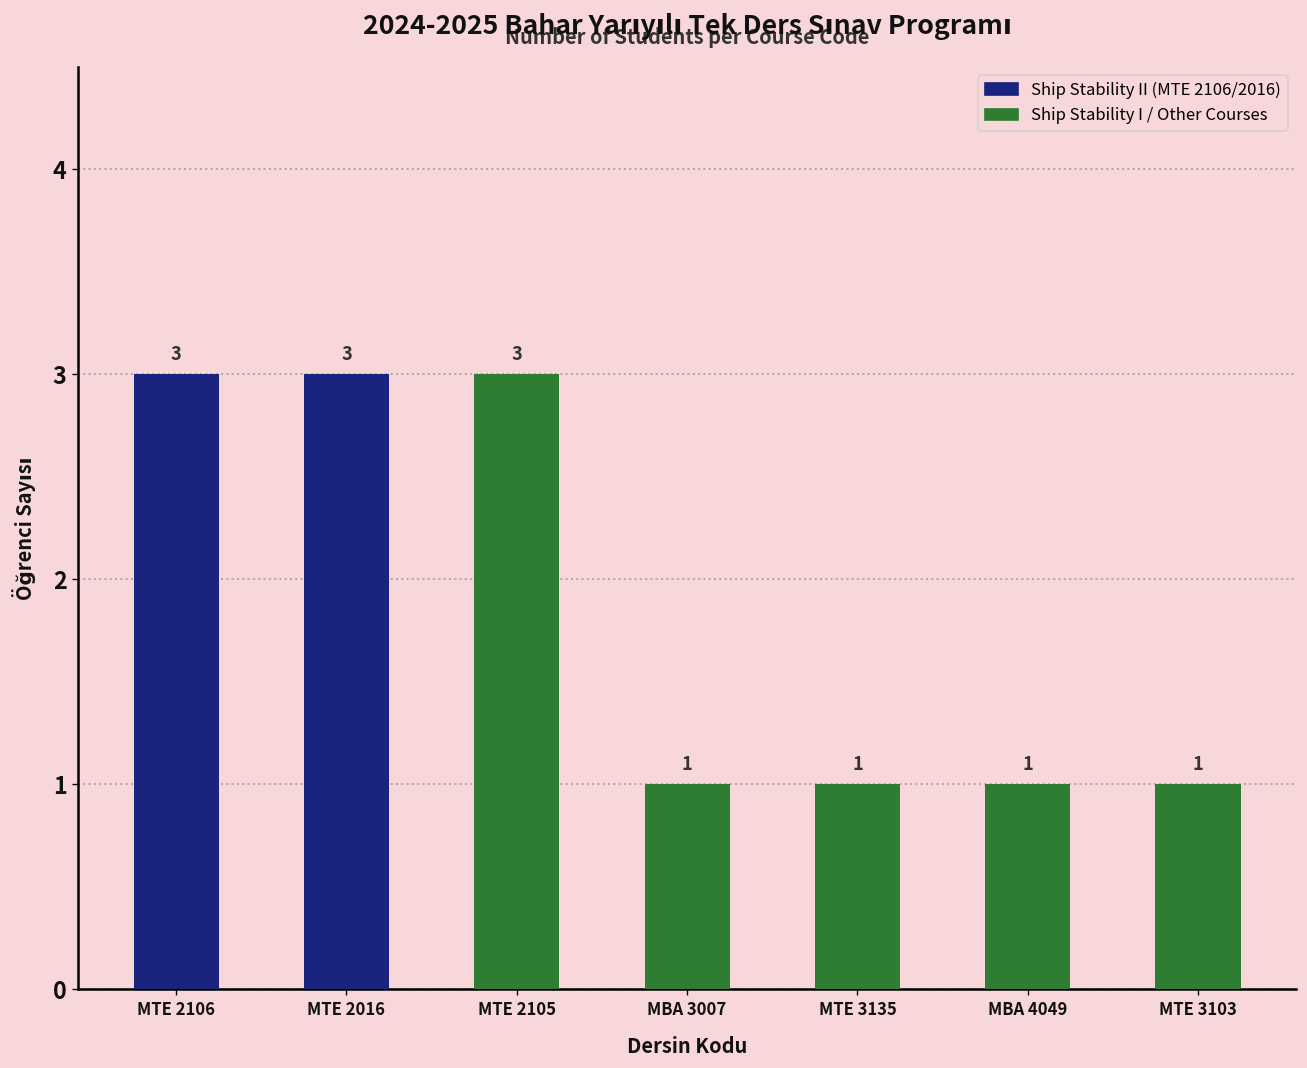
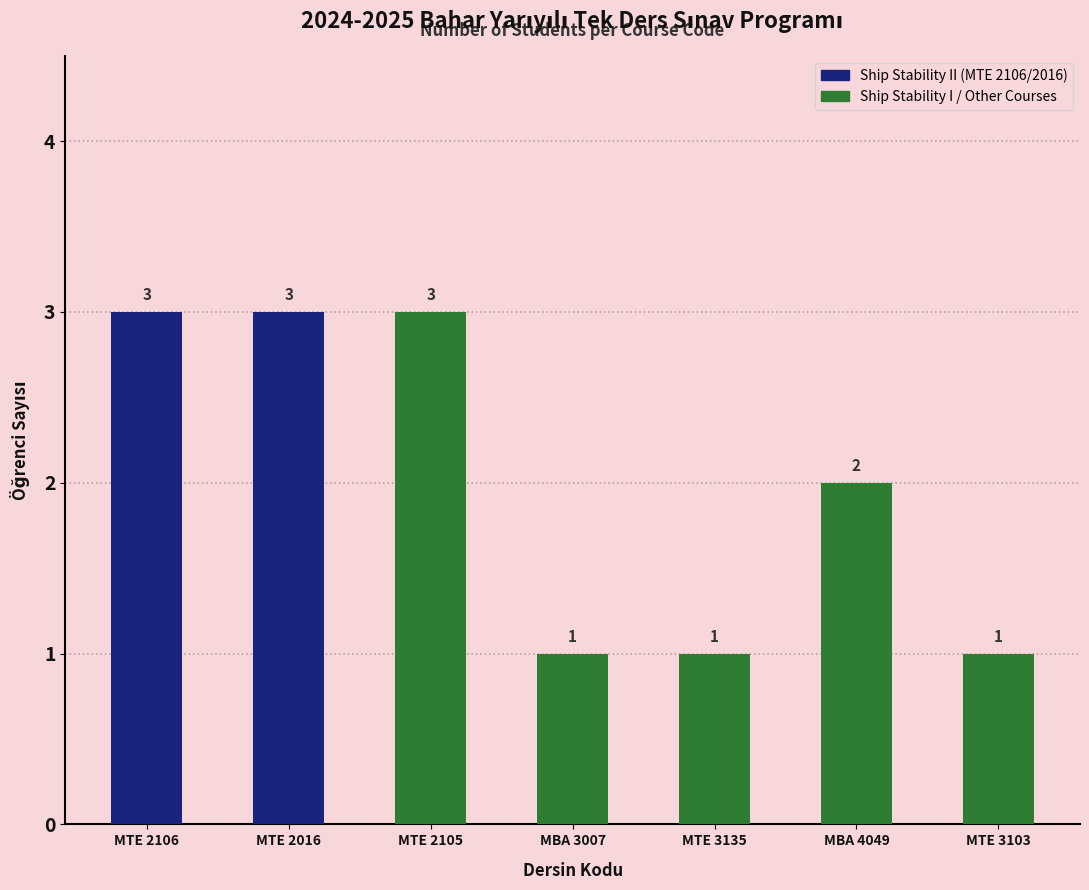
  {
    "MTE 2106": 3,
    "MTE 2016": 3,
    "MTE 2105": 3,
    "MBA 3007": 1,
    "MTE 3135": 1,
-   "MBA 4049": 1,
+   "MBA 4049": 2,
    "MTE 3103": 1
  }
